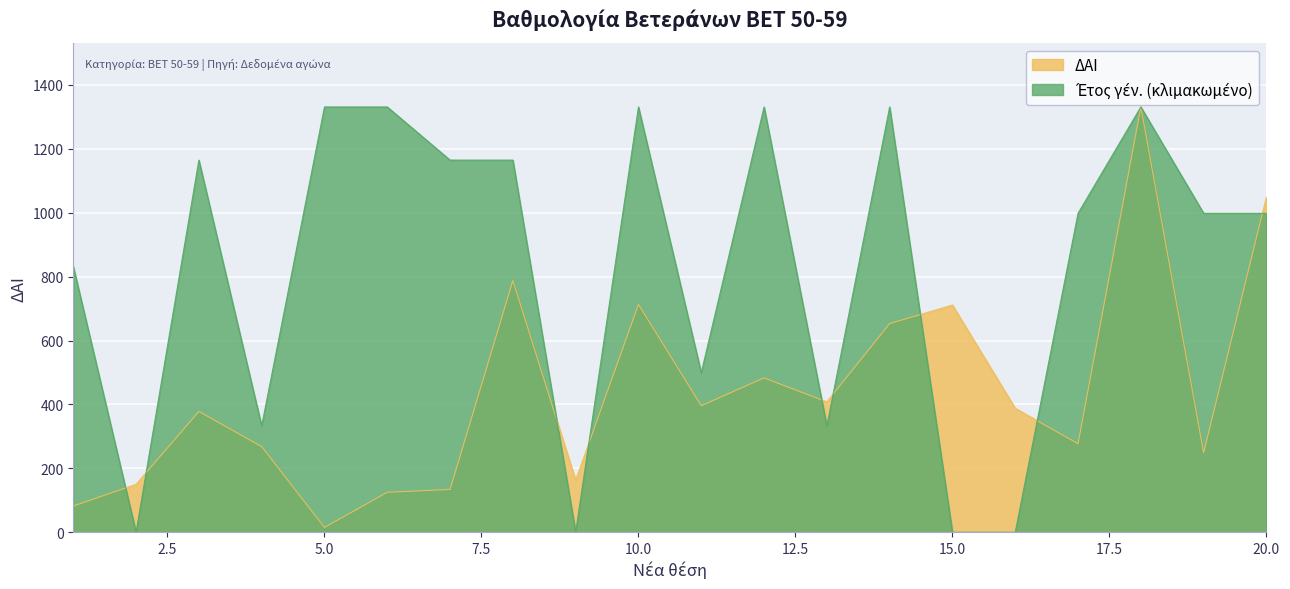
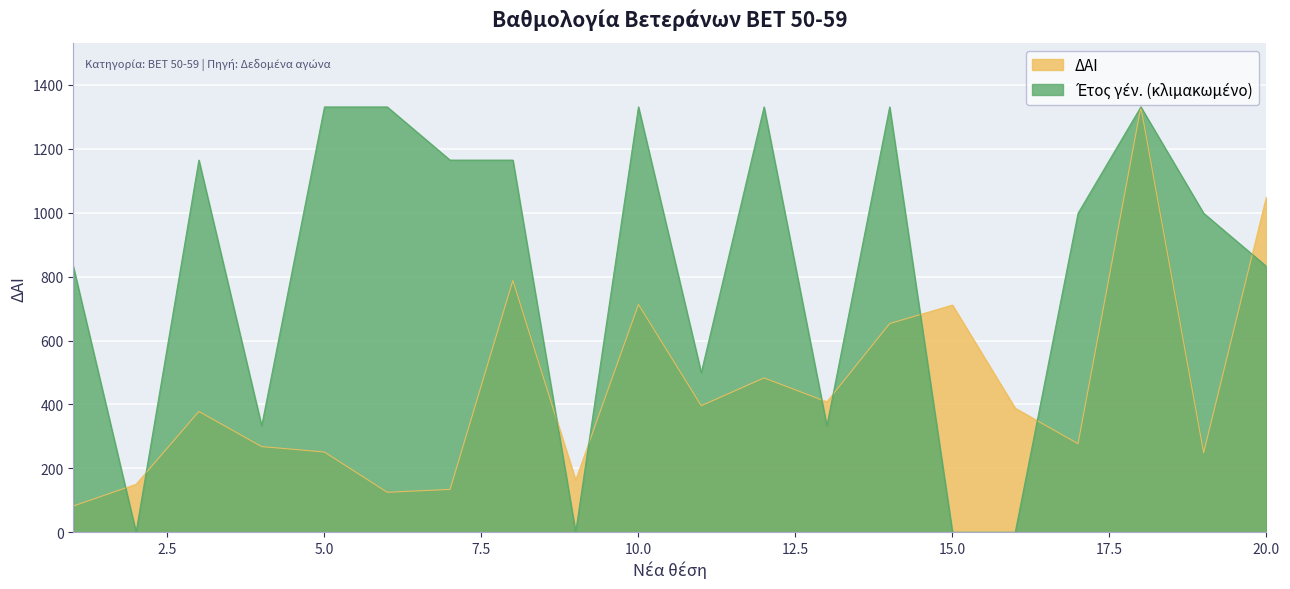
  {
    "ΔΑΙ": {
-     "5.0": 20,
+     "5.0": 250,
      "10.0": 710,
      "15.0": 710,
      "20.0": 1050
    },
    "Έτος γέν. (κλιμακωμένο)": {
      "5.0": 1330,
      "10.0": 1330,
      "15.0": 0,
-     "20.0": 1000
+     "20.0": 830
    }
  }
